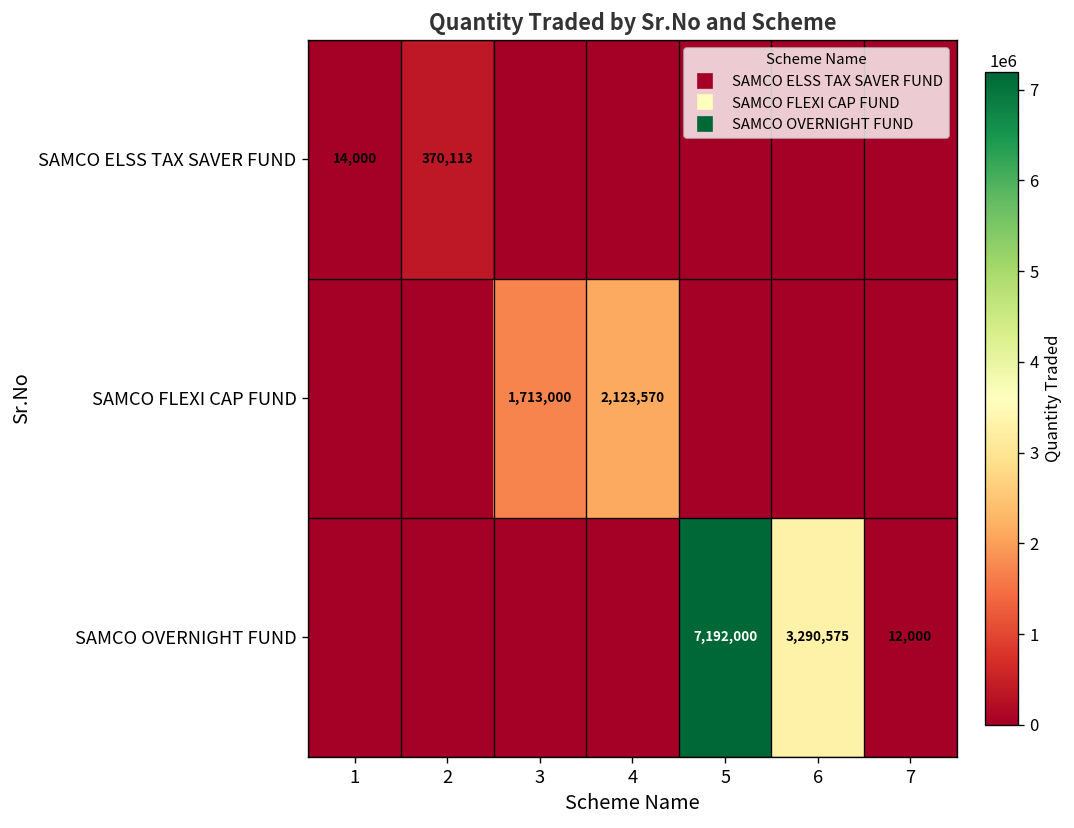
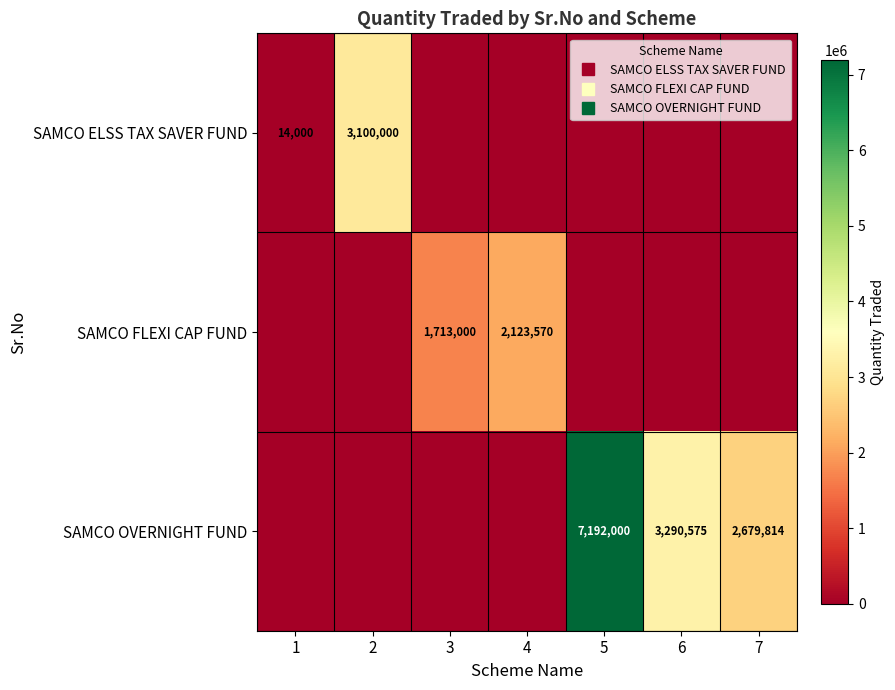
  {
    "SAMCO ELSS TAX SAVER FUND": {
      "1": "14,000",
-     "2": "370,113"
+     "2": "3,100,000"
    },
    "SAMCO FLEXI CAP FUND": {
      "3": "1,713,000",
      "4": "2,123,570"
    },
    "SAMCO OVERNIGHT FUND": {
      "5": "7,192,000",
      "6": "3,290,575",
-     "7": "12,000"
+     "7": "2,679,814"
    }
  }
